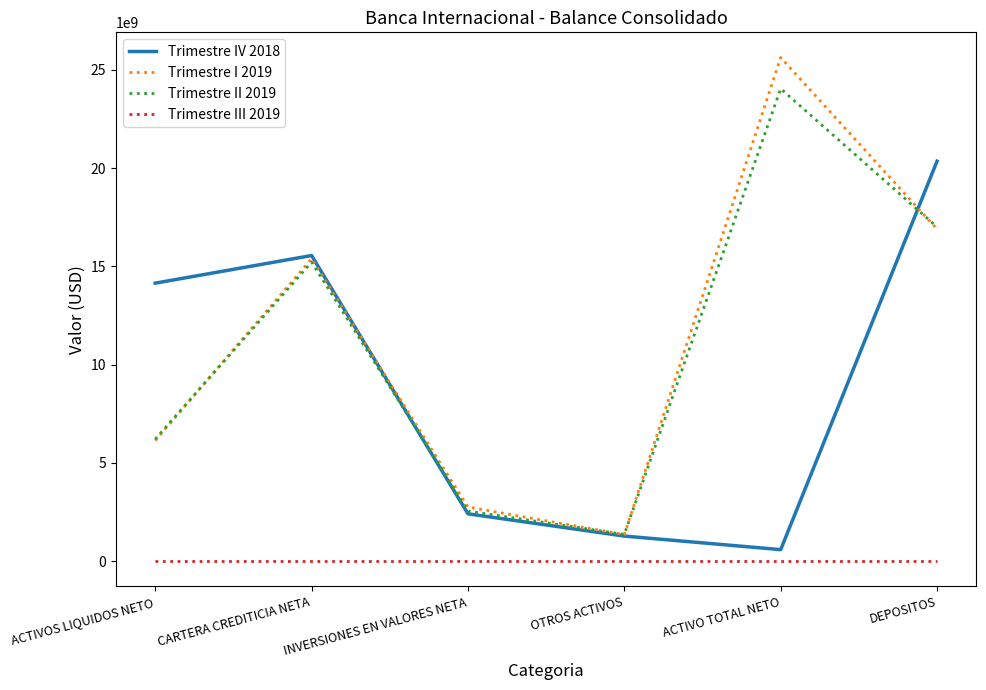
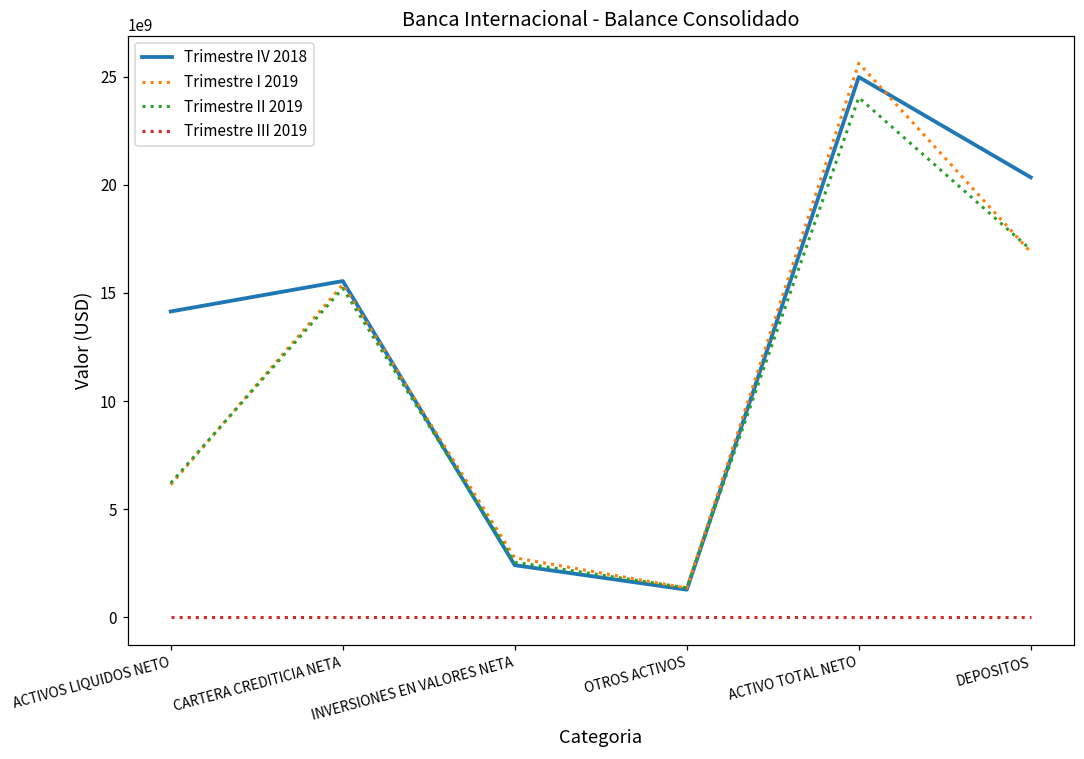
  {
    "Trimestre IV 2018": {
      "ACTIVOS LIQUIDOS NETO": 14100000000,
      "CARTERA CREDITICIA NETA": 15500000000,
      "INVERSIONES EN VALORES NETA": 2400000000,
-     "ACTIVO TOTAL NETO": 600000000,
+     "ACTIVO TOTAL NETO": 25000000000,
      "DEPOSITOS": 20300000000
    },
    "Trimestre I 2019": {
      "CARTERA CREDITICIA NETA": 15400000000,
      "INVERSIONES EN VALORES NETA": 2800000000,
      "ACTIVO TOTAL NETO": 25600000000
    },
    "Trimestre II 2019": {
      "CARTERA CREDITICIA NETA": 15200000000,
      "INVERSIONES EN VALORES NETA": 2500000000,
      "ACTIVO TOTAL NETO": 24000000000
    },
    "Trimestre III 2019": {
      "ACTIVOS LIQUIDOS NETO": 0,
      "CARTERA CREDITICIA NETA": 0,
      "INVERSIONES EN VALORES NETA": 0,
      "OTROS ACTIVOS": 0,
      "ACTIVO TOTAL NETO": 0,
      "DEPOSITOS": 0
    }
  }
